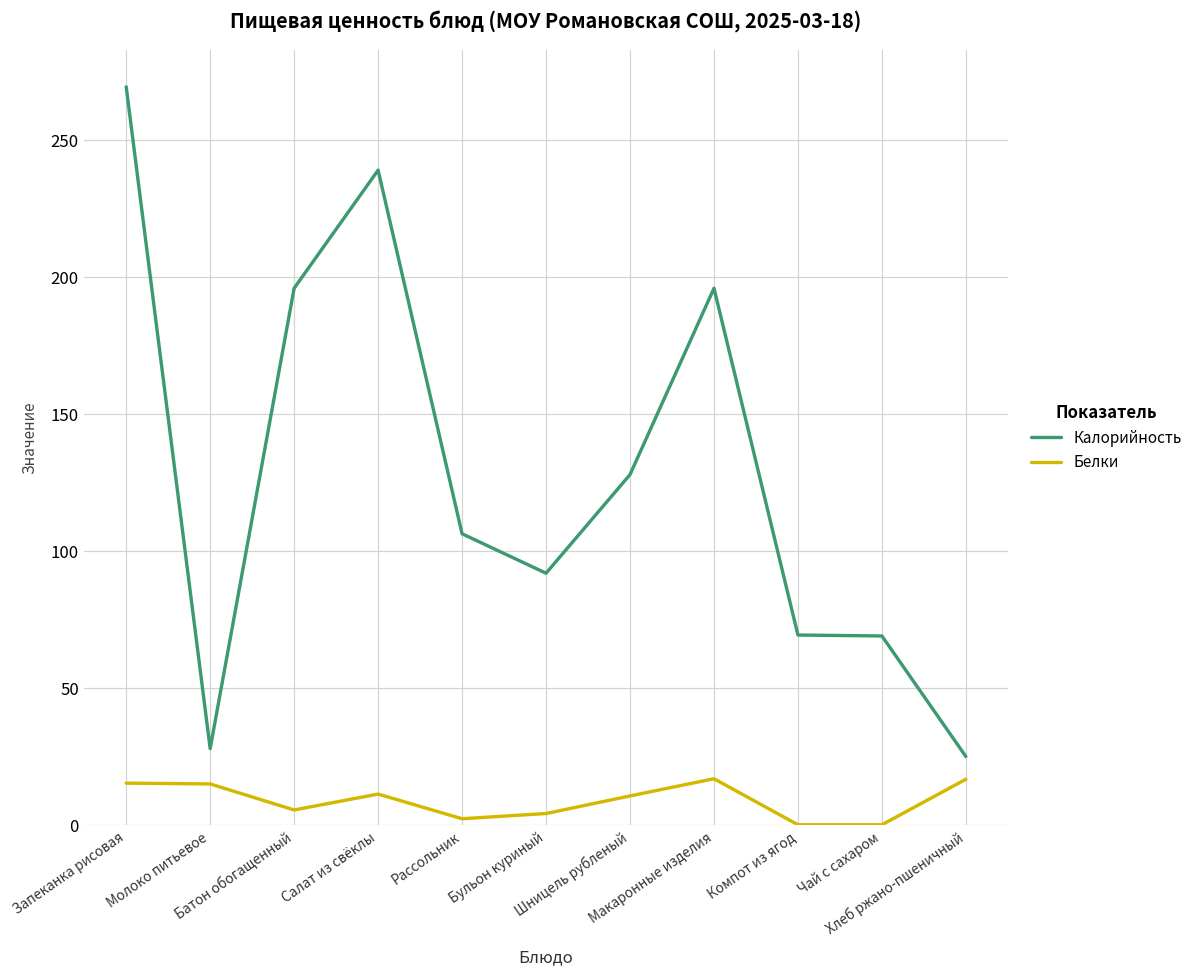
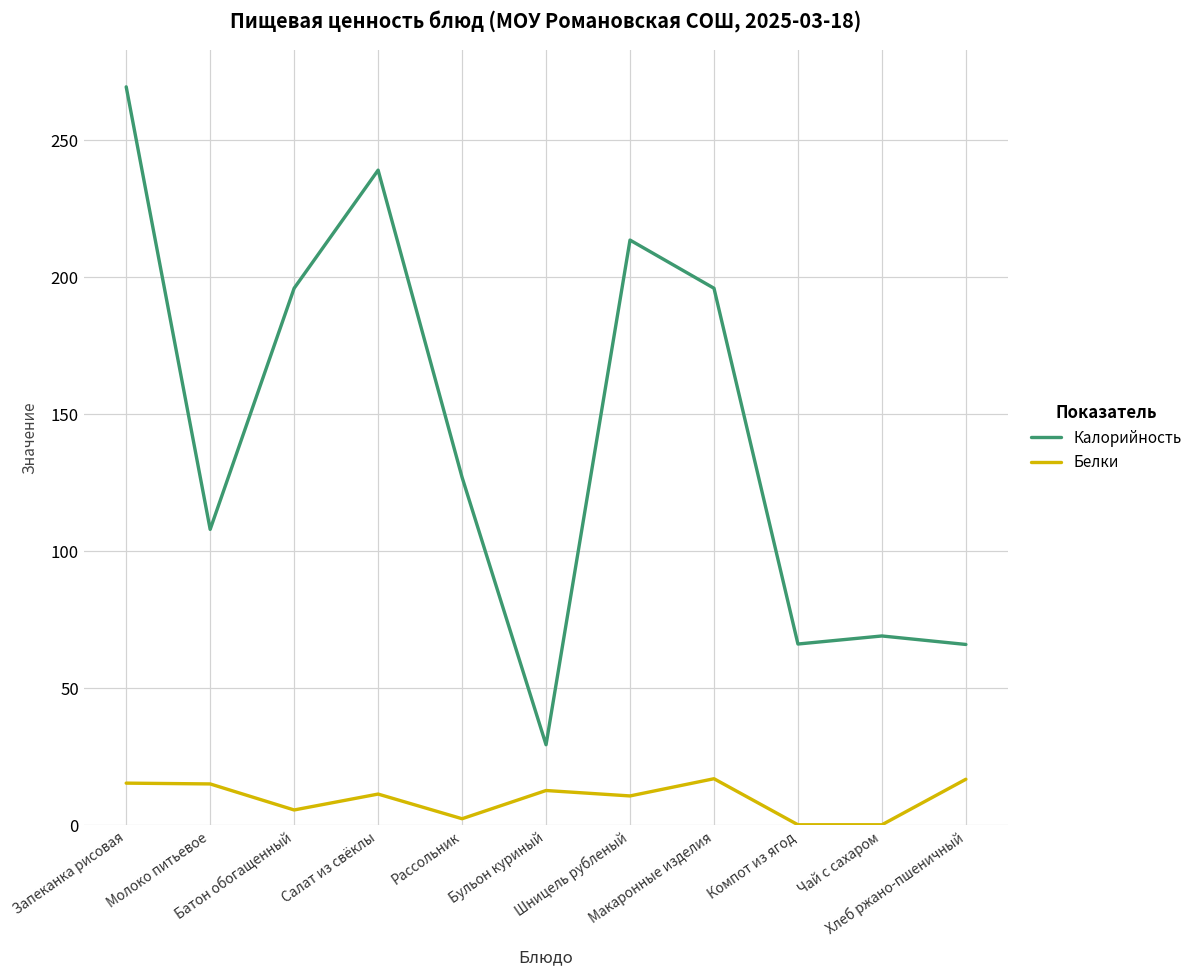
  {
    "Калорийность": {
      "Запеканка рисовая": 270,
-     "Молоко питьевое": 28,
+     "Молоко питьевое": 108,
      "Батон обогащенный": 196,
      "Салат из свёклы": 239,
-     "Рассольник": 106,
-     "Бульон куриный": 92,
-     "Шницель рубленый": 128,
+     "Рассольник": 127,
+     "Бульон куриный": 29,
+     "Шницель рубленый": 214,
      "Макаронные изделия": 196,
-     "Компот из ягод": 69,
+     "Компот из ягод": 66,
      "Чай с сахаром": 69,
-     "Хлеб ржано-пшеничный": 25
+     "Хлеб ржано-пшеничный": 66
    },
    "Белки": {
      "Запеканка рисовая": 15,
      "Молоко питьевое": 15,
      "Батон обогащенный": 6,
      "Салат из свёклы": 11,
      "Рассольник": 2,
-     "Бульон куриный": 4,
+     "Бульон куриный": 13,
      "Шницель рубленый": 11,
      "Макаронные изделия": 17,
      "Компот из ягод": 0,
      "Чай с сахаром": 0,
      "Хлеб ржано-пшеничный": 17
    }
  }
